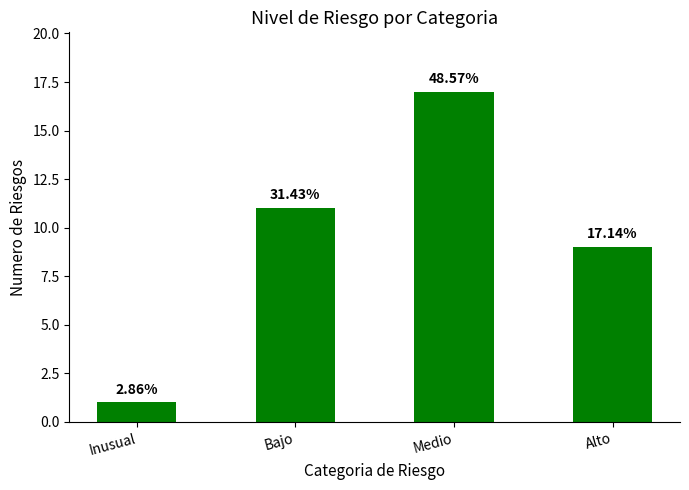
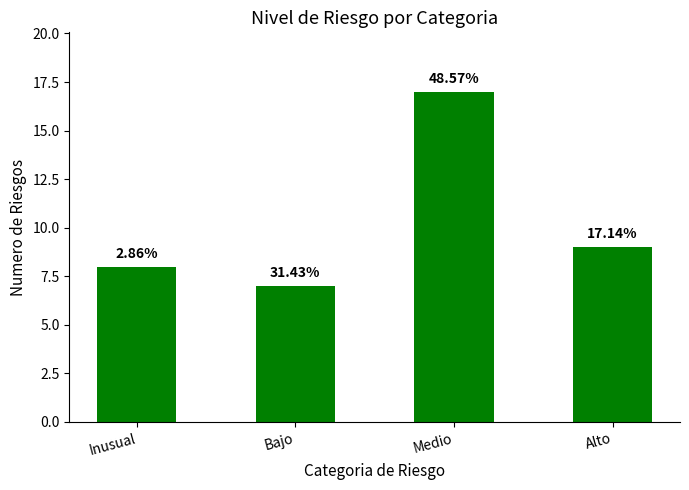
  {
-   "Inusual": 1,
-   "Bajo": 11
+   "Inusual": 8,
+   "Bajo": 7
  }
